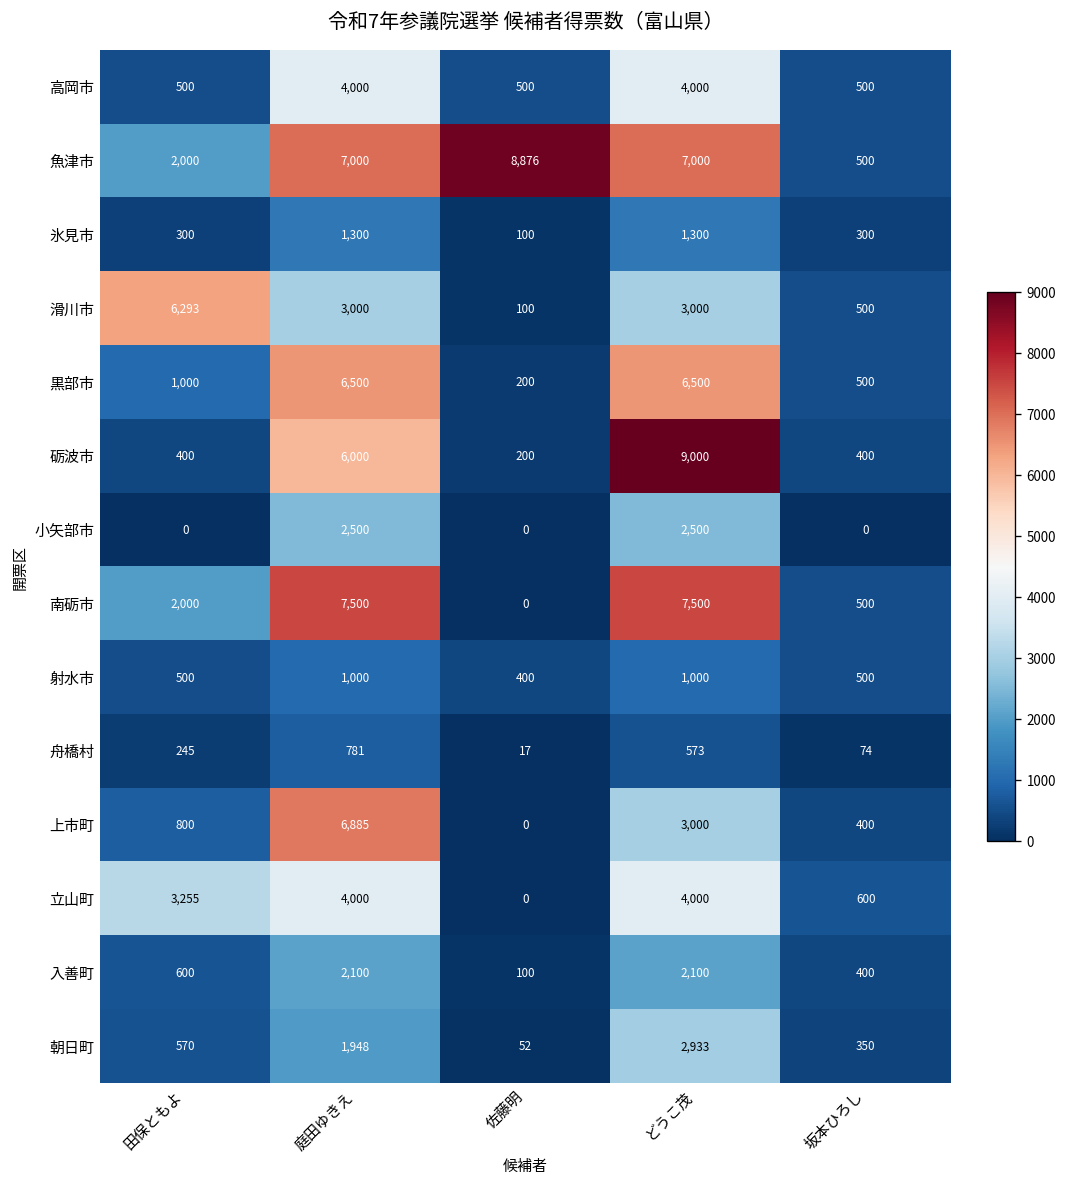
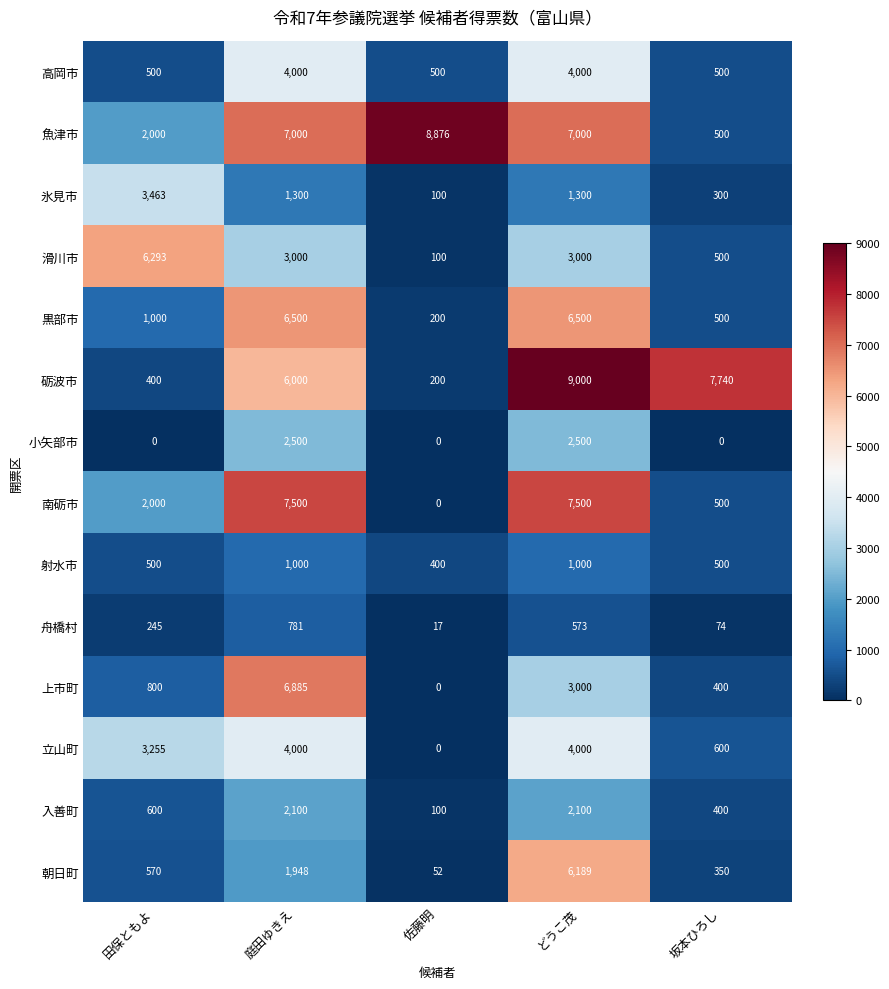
  {
    "高岡市": {
      "田保ともよ": "500",
      "庭田ゆきえ": "4,000",
      "佐藤明": "500",
      "どうこ茂": "4,000",
      "坂本ひろし": "500"
    },
    "魚津市": {
      "田保ともよ": "2,000",
      "庭田ゆきえ": "7,000",
      "佐藤明": "8,876",
      "どうこ茂": "7,000",
      "坂本ひろし": "500"
    },
    "氷見市": {
-     "田保ともよ": "300",
+     "田保ともよ": "3,463",
      "庭田ゆきえ": "1,300",
      "佐藤明": "100",
      "どうこ茂": "1,300",
      "坂本ひろし": "300"
    },
    "滑川市": {
      "田保ともよ": "6,293",
      "庭田ゆきえ": "3,000",
      "佐藤明": "100",
      "どうこ茂": "3,000",
      "坂本ひろし": "500"
    },
    "黒部市": {
      "田保ともよ": "1,000",
      "庭田ゆきえ": "6,500",
      "佐藤明": "200",
      "どうこ茂": "6,500",
      "坂本ひろし": "500"
    },
    "砺波市": {
      "田保ともよ": "400",
      "庭田ゆきえ": "6,000",
      "佐藤明": "200",
      "どうこ茂": "9,000",
-     "坂本ひろし": "400"
+     "坂本ひろし": "7,740"
    },
    "小矢部市": {
      "田保ともよ": "0",
      "庭田ゆきえ": "2,500",
      "佐藤明": "0",
      "どうこ茂": "2,500",
      "坂本ひろし": "0"
    },
    "南砺市": {
      "田保ともよ": "2,000",
      "庭田ゆきえ": "7,500",
      "佐藤明": "0",
      "どうこ茂": "7,500",
      "坂本ひろし": "500"
    },
    "射水市": {
      "田保ともよ": "500",
      "庭田ゆきえ": "1,000",
      "佐藤明": "400",
      "どうこ茂": "1,000",
      "坂本ひろし": "500"
    },
    "舟橋村": {
      "田保ともよ": "245",
      "庭田ゆきえ": "781",
      "佐藤明": "17",
      "どうこ茂": "573",
      "坂本ひろし": "74"
    },
    "上市町": {
      "田保ともよ": "800",
      "庭田ゆきえ": "6,885",
      "佐藤明": "0",
      "どうこ茂": "3,000",
      "坂本ひろし": "400"
    },
    "立山町": {
      "田保ともよ": "3,255",
      "庭田ゆきえ": "4,000",
      "佐藤明": "0",
      "どうこ茂": "4,000",
      "坂本ひろし": "600"
    },
    "入善町": {
      "田保ともよ": "600",
      "庭田ゆきえ": "2,100",
      "佐藤明": "100",
      "どうこ茂": "2,100",
      "坂本ひろし": "400"
    },
    "朝日町": {
      "田保ともよ": "570",
      "庭田ゆきえ": "1,948",
      "佐藤明": "52",
-     "どうこ茂": "2,933",
+     "どうこ茂": "6,189",
      "坂本ひろし": "350"
    }
  }
